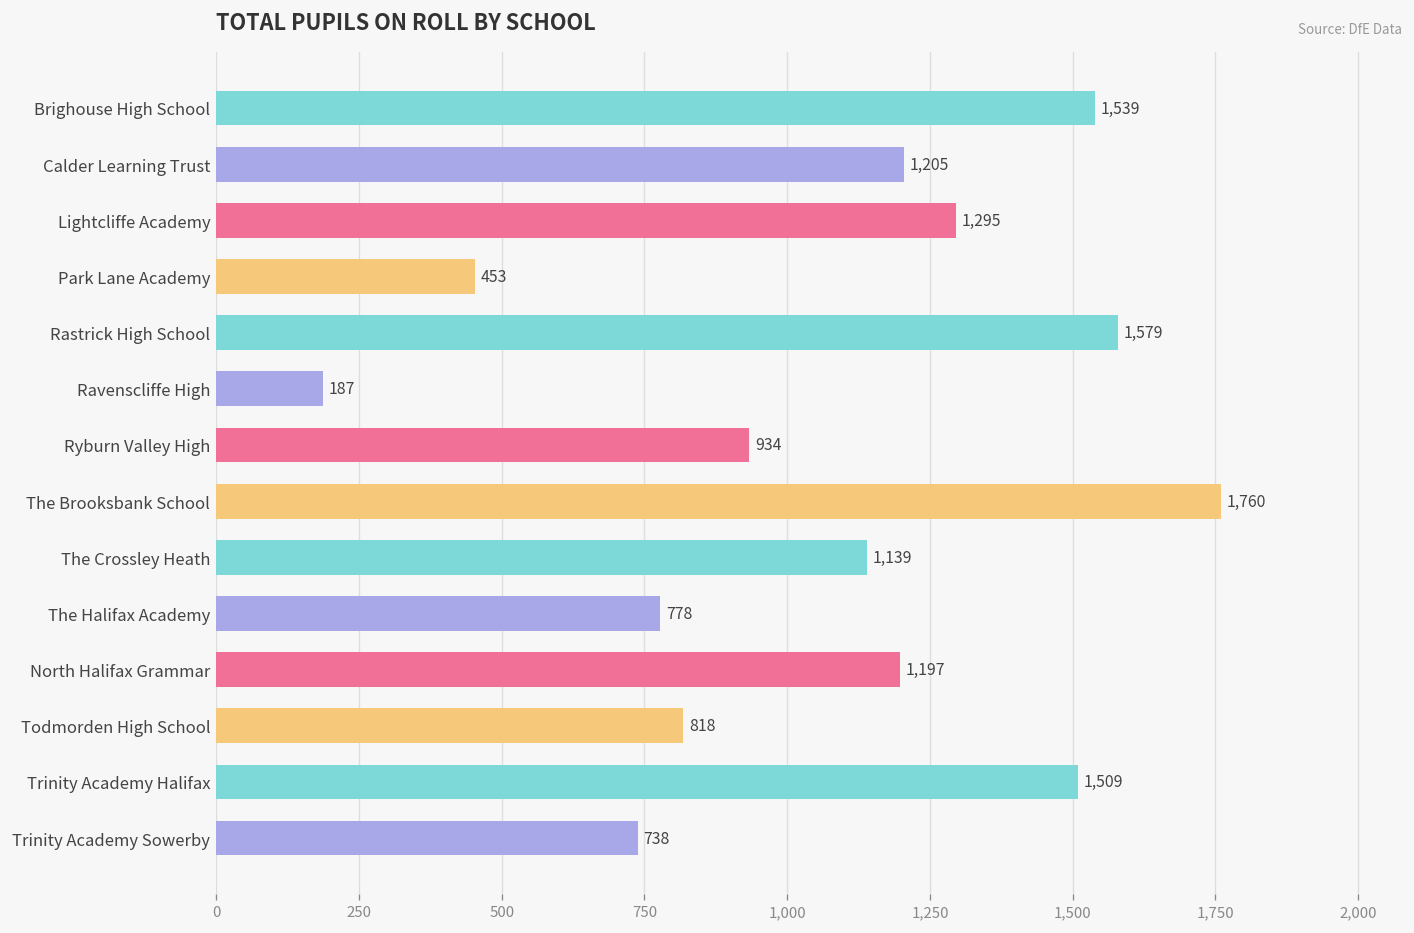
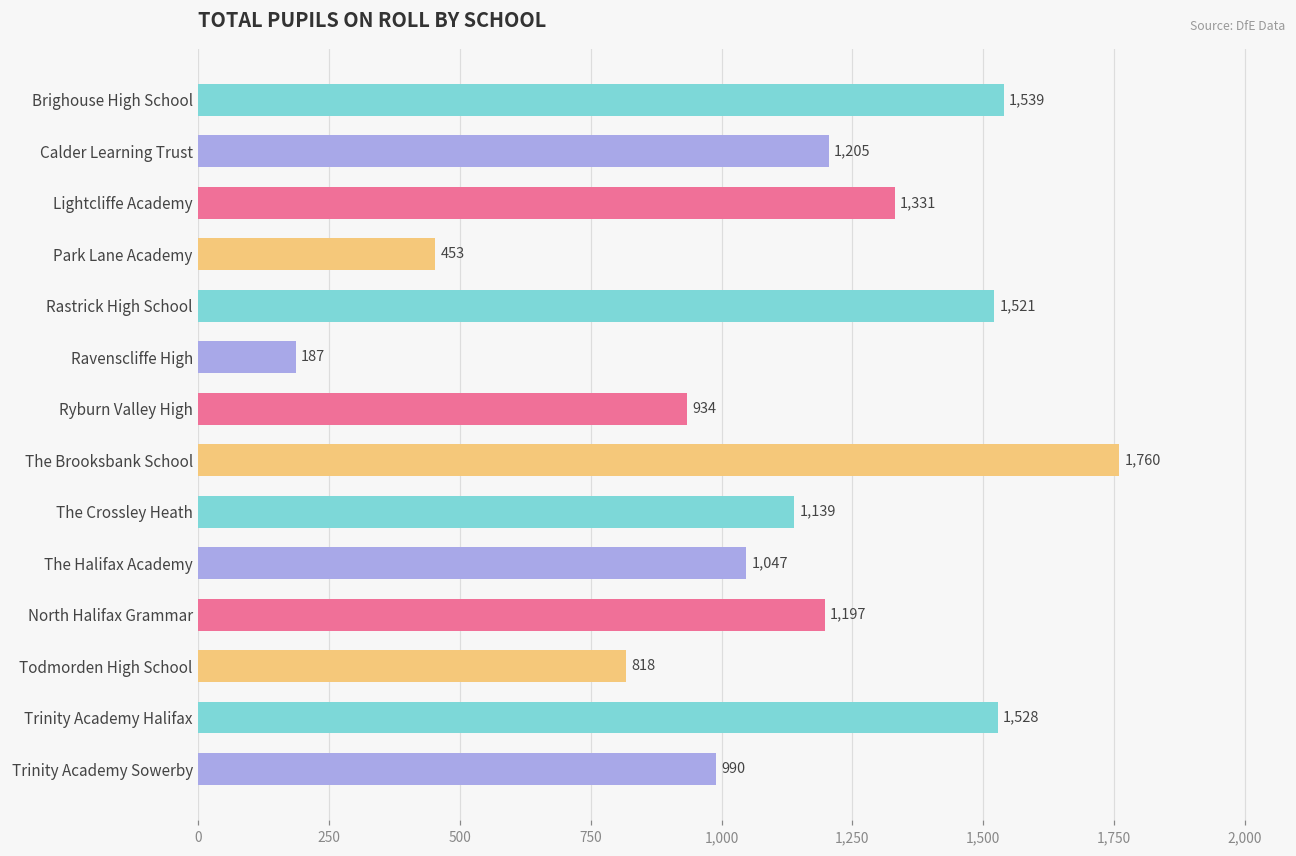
  {
    "Brighouse High School": "1,539",
    "Calder Learning Trust": "1,205",
-   "Lightcliffe Academy": "1,295",
+   "Lightcliffe Academy": "1,331",
    "Park Lane Academy": "453",
-   "Rastrick High School": "1,579",
+   "Rastrick High School": "1,521",
    "Ravenscliffe High": "187",
    "Ryburn Valley High": "934",
    "The Brooksbank School": "1,760",
    "The Crossley Heath": "1,139",
-   "The Halifax Academy": "778",
+   "The Halifax Academy": "1,047",
    "North Halifax Grammar": "1,197",
    "Todmorden High School": "818",
-   "Trinity Academy Halifax": "1,509",
-   "Trinity Academy Sowerby": "738"
+   "Trinity Academy Halifax": "1,528",
+   "Trinity Academy Sowerby": "990"
  }
